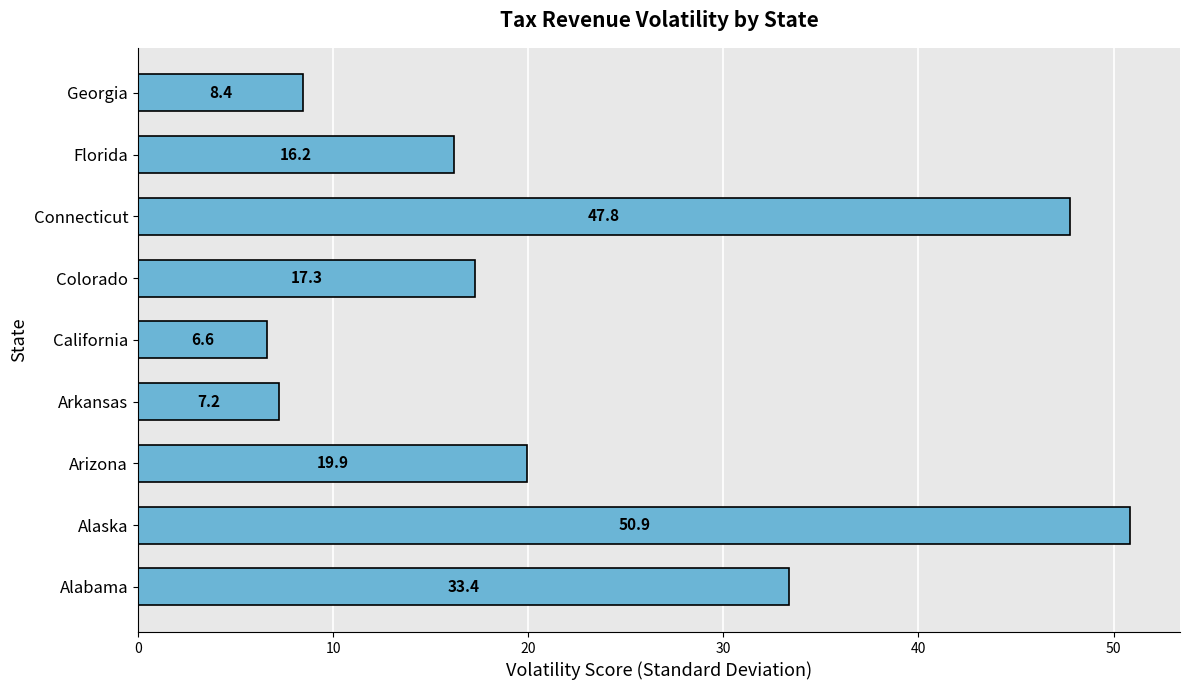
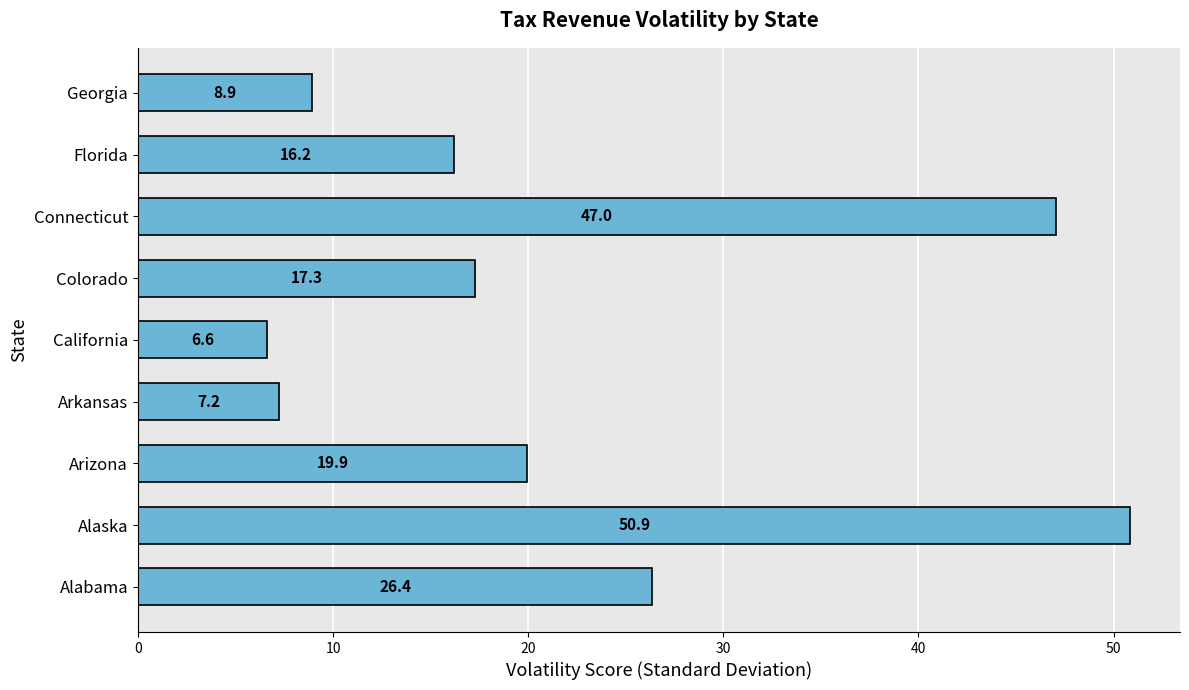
  {
-   "Georgia": 8.4,
+   "Georgia": 8.9,
    "Florida": 16.2,
-   "Connecticut": 47.8,
+   "Connecticut": 47.0,
    "Colorado": 17.3,
    "California": 6.6,
    "Arkansas": 7.2,
    "Arizona": 19.9,
    "Alaska": 50.9,
-   "Alabama": 33.4
+   "Alabama": 26.4
  }
